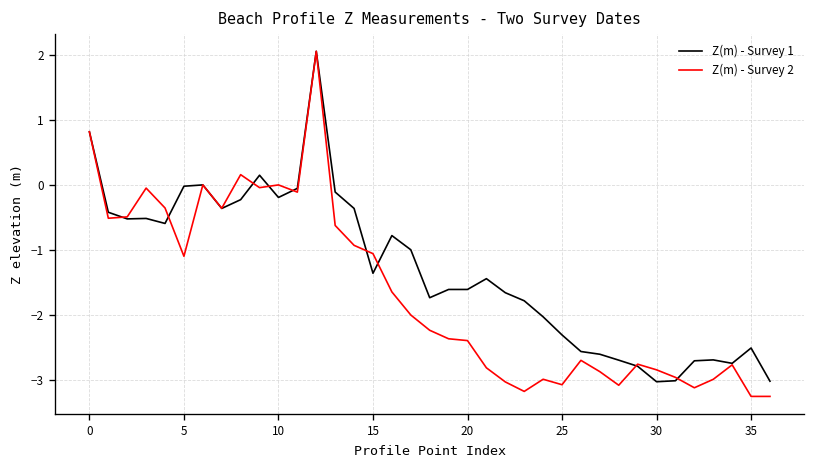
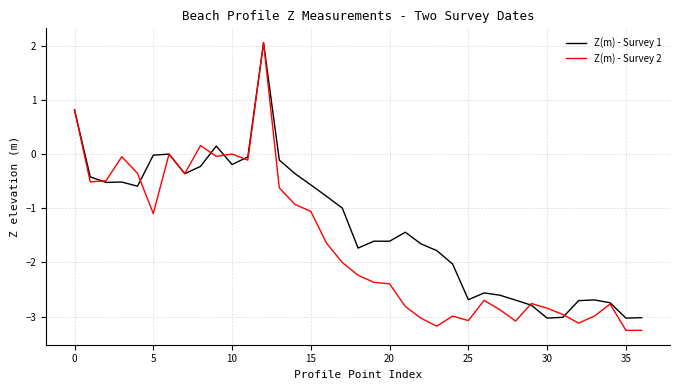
  {
    "Z(m) - Survey 1": {
      "5": 0.0,
      "10": -0.2,
-     "15": -1.4,
+     "15": -0.6,
      "20": -1.6,
-     "25": -2.3,
+     "25": -2.7,
      "30": -3.0,
-     "35": -2.5
+     "35": -3.0
    },
    "Z(m) - Survey 2": {
      "5": -1.1,
      "10": 0.0,
      "15": -1.1,
      "20": -2.4,
      "25": -3.1,
      "30": -2.8,
      "35": -3.3
    }
  }
